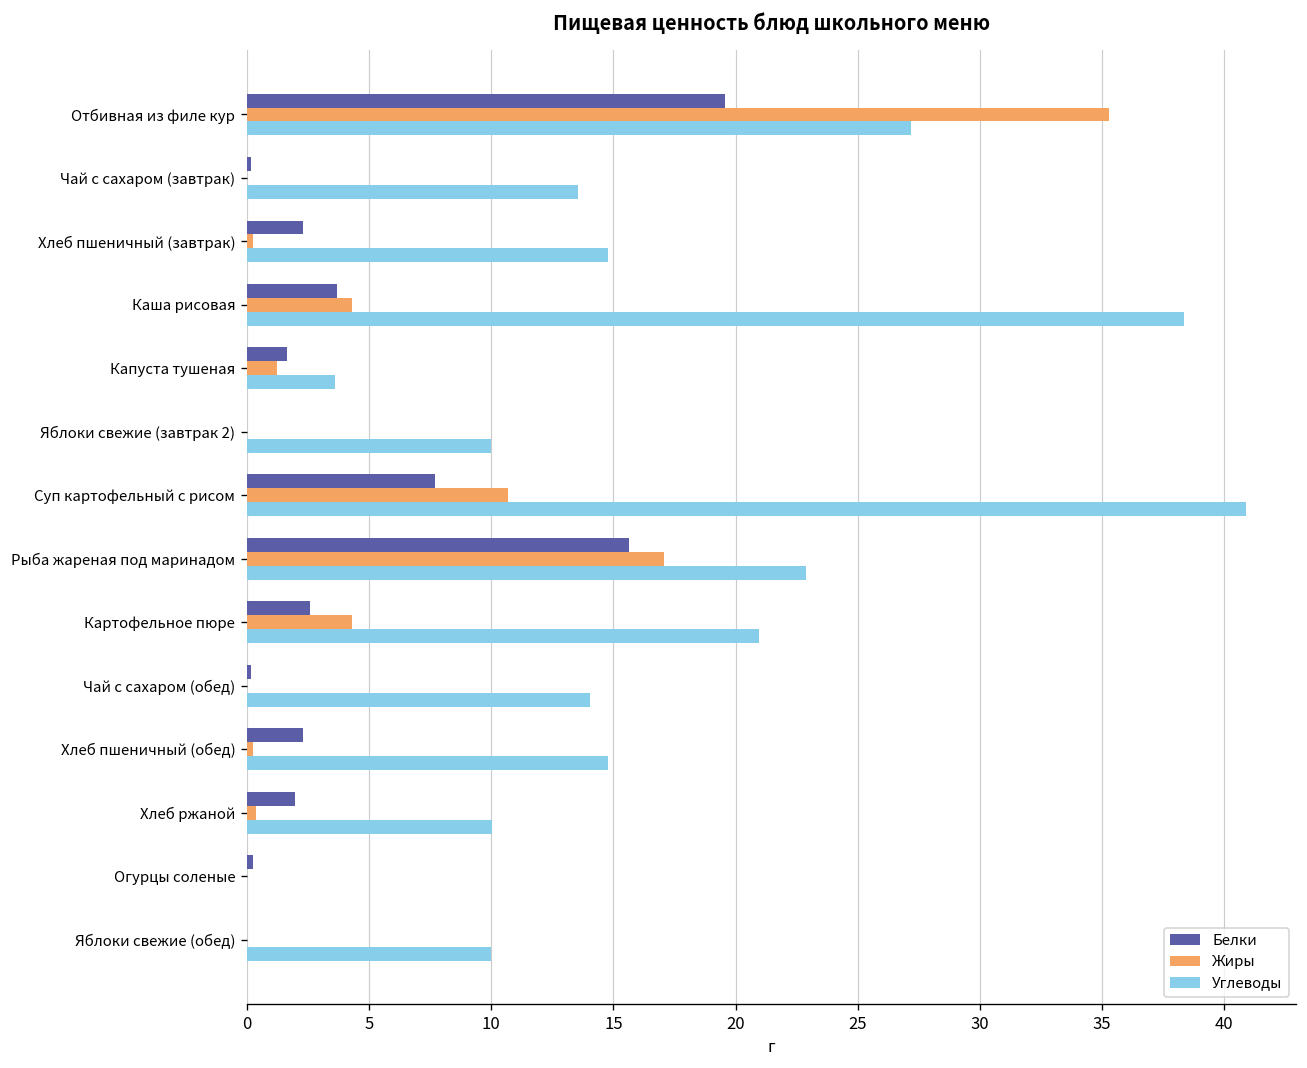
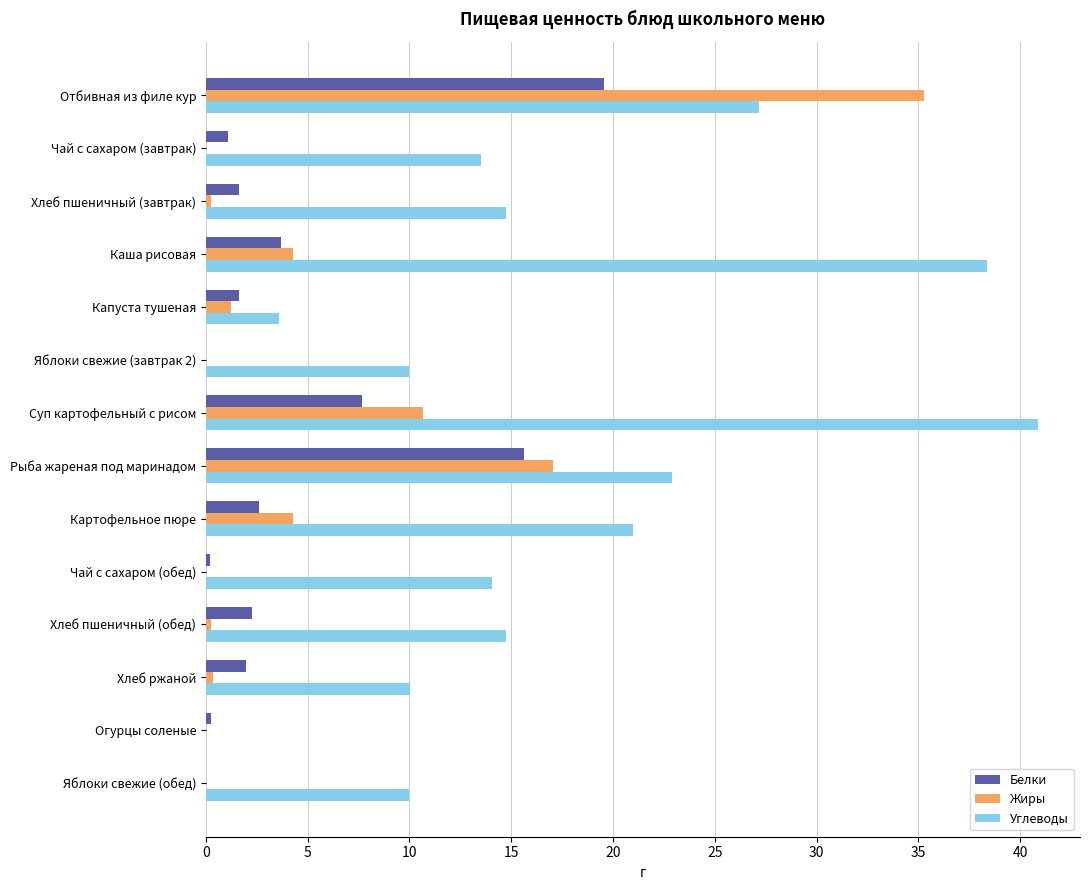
  {
    "Белки": {
      "Отбивная из филе кур": 19.6,
-     "Чай с сахаром (завтрак)": 0.2,
-     "Хлеб пшеничный (завтрак)": 2.3,
+     "Чай с сахаром (завтрак)": 1.1,
+     "Хлеб пшеничный (завтрак)": 1.6,
      "Каша рисовая": 3.7,
      "Капуста тушеная": 1.6,
      "Яблоки свежие (завтрак 2)": 0.0,
      "Суп картофельный с рисом": 7.7,
      "Рыба жареная под маринадом": 15.6,
      "Картофельное пюре": 2.6,
      "Чай с сахаром (обед)": 0.2,
      "Хлеб пшеничный (обед)": 2.3,
      "Хлеб ржаной": 2.0,
      "Огурцы соленые": 0.2,
      "Яблоки свежие (обед)": 0.0
    },
    "Жиры": {
      "Отбивная из филе кур": 35.3,
      "Чай с сахаром (завтрак)": 0.0,
      "Хлеб пшеничный (завтрак)": 0.2,
      "Каша рисовая": 4.3,
      "Капуста тушеная": 1.2,
      "Яблоки свежие (завтрак 2)": 0.0,
      "Суп картофельный с рисом": 10.7,
      "Рыба жареная под маринадом": 17.1,
      "Картофельное пюре": 4.3,
      "Чай с сахаром (обед)": 0.0,
      "Хлеб пшеничный (обед)": 0.2,
      "Хлеб ржаной": 0.4,
      "Огурцы соленые": 0.0,
      "Яблоки свежие (обед)": 0.0
    },
    "Углеводы": {
      "Отбивная из филе кур": 27.2,
      "Чай с сахаром (завтрак)": 13.5,
      "Хлеб пшеничный (завтрак)": 14.8,
      "Каша рисовая": 38.4,
      "Капуста тушеная": 3.6,
      "Яблоки свежие (завтрак 2)": 10.0,
      "Суп картофельный с рисом": 40.9,
      "Рыба жареная под маринадом": 22.9,
      "Картофельное пюре": 21.0,
      "Чай с сахаром (обед)": 14.1,
      "Хлеб пшеничный (обед)": 14.8,
      "Хлеб ржаной": 10.0,
      "Огурцы соленые": 0.0,
      "Яблоки свежие (обед)": 10.0
    }
  }
